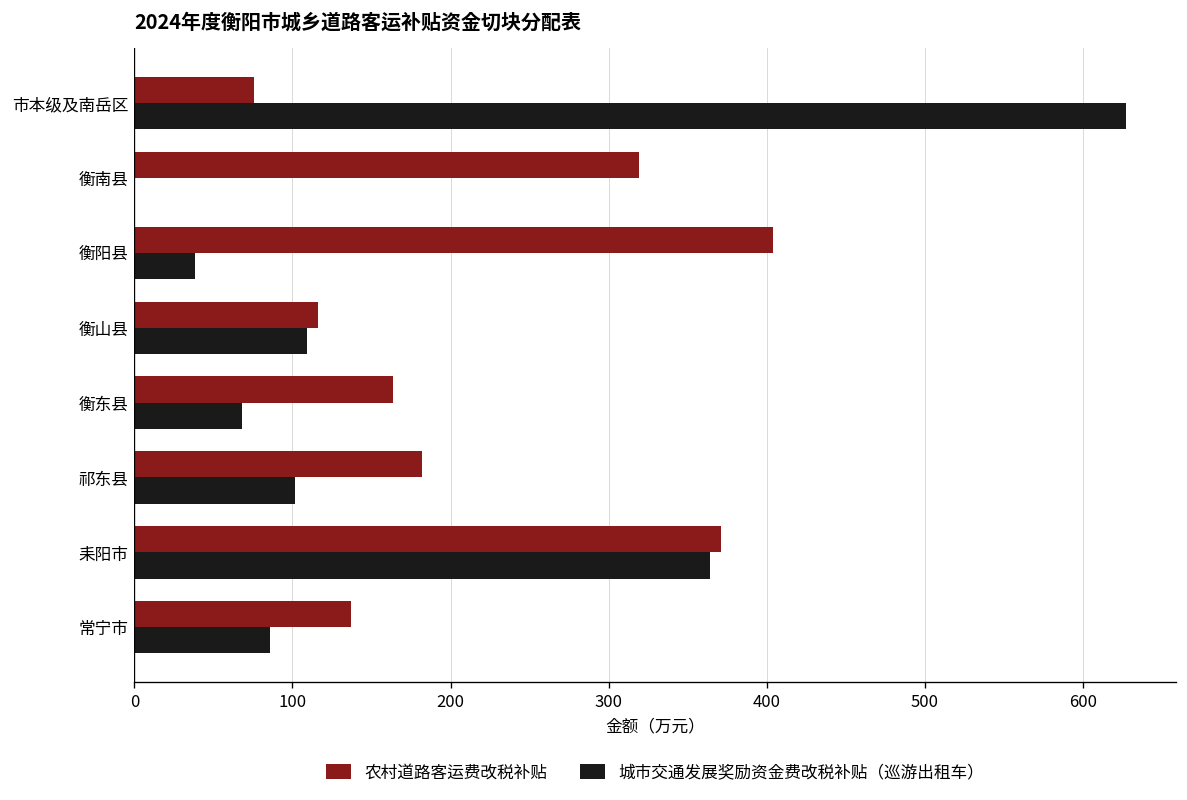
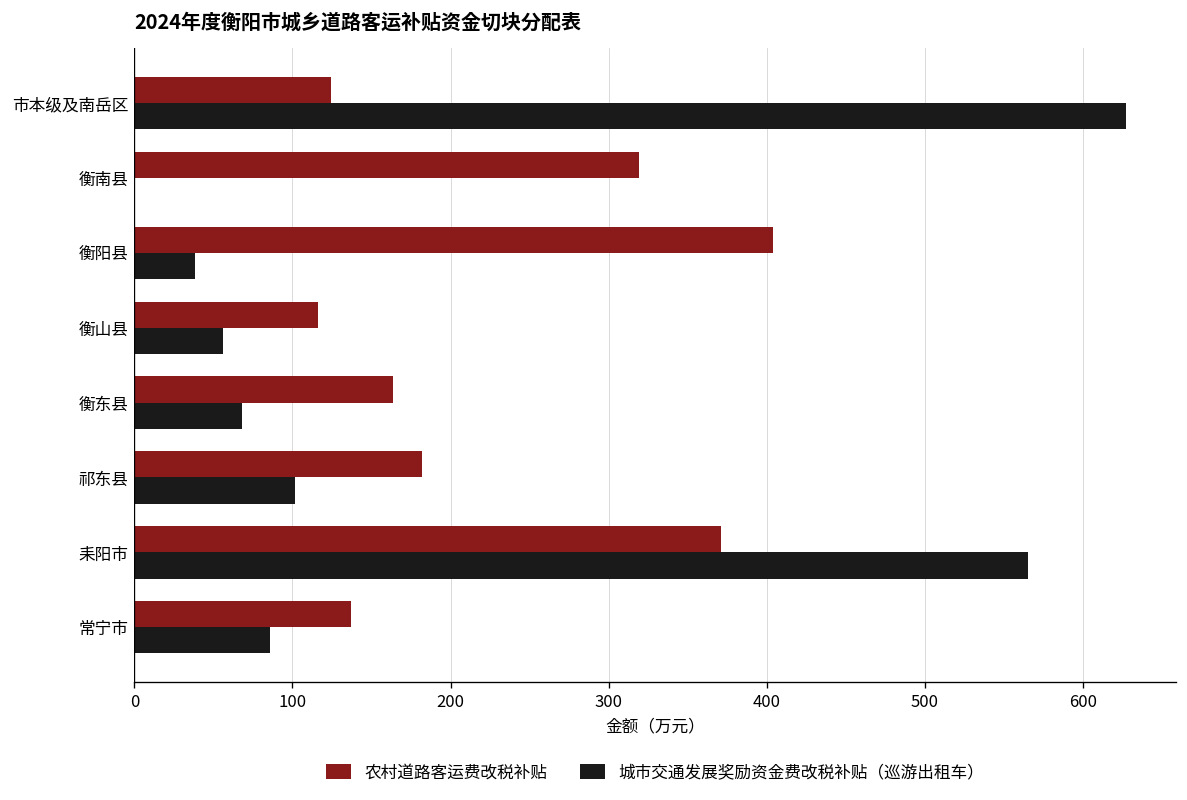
  {
    "农村道路客运费改税补贴": {
-     "市本级及南岳区": 76,
+     "市本级及南岳区": 124,
      "衡南县": 319,
      "衡阳县": 404,
      "衡山县": 116,
      "衡东县": 164,
      "祁东县": 182,
      "耒阳市": 371,
      "常宁市": 137
    },
    "城市交通发展奖励资金费改税补贴（巡游出租车）": {
      "市本级及南岳区": 628,
      "衡南县": 0,
      "衡阳县": 38,
-     "衡山县": 109,
+     "衡山县": 56,
      "衡东县": 68,
      "祁东县": 102,
-     "耒阳市": 364,
+     "耒阳市": 565,
      "常宁市": 86
    }
  }
